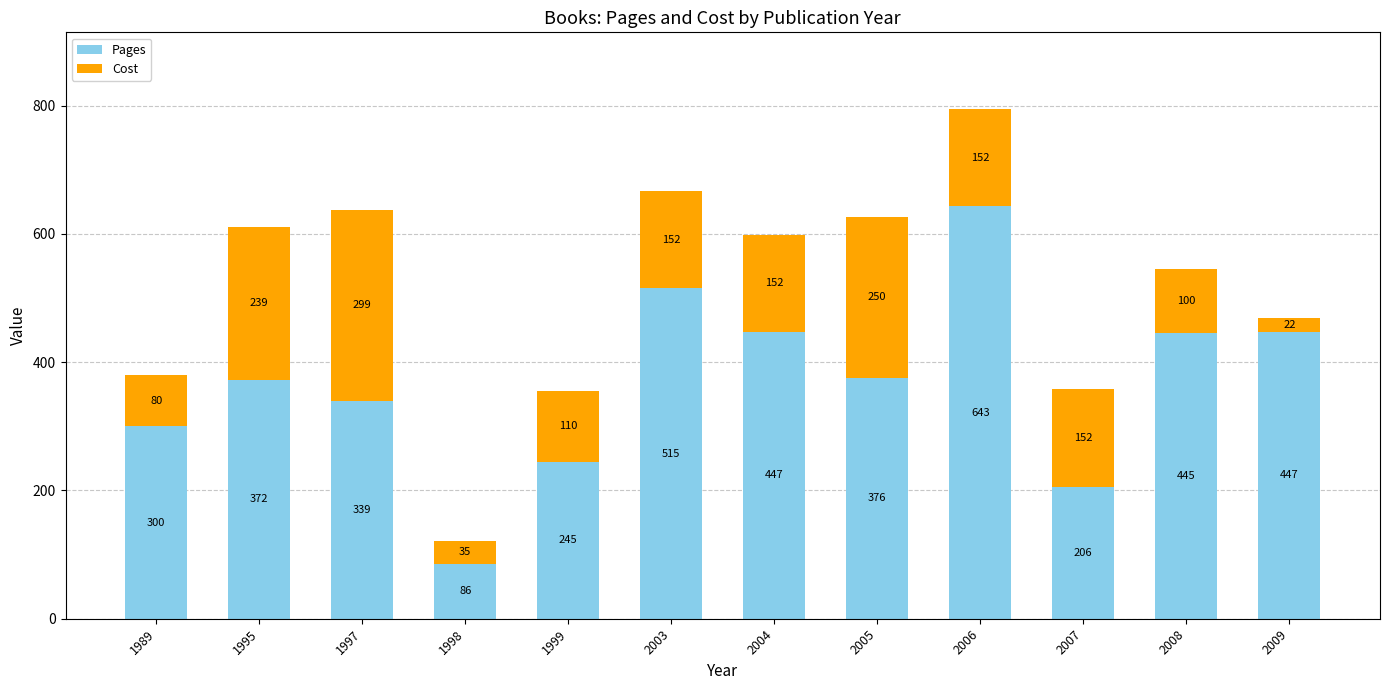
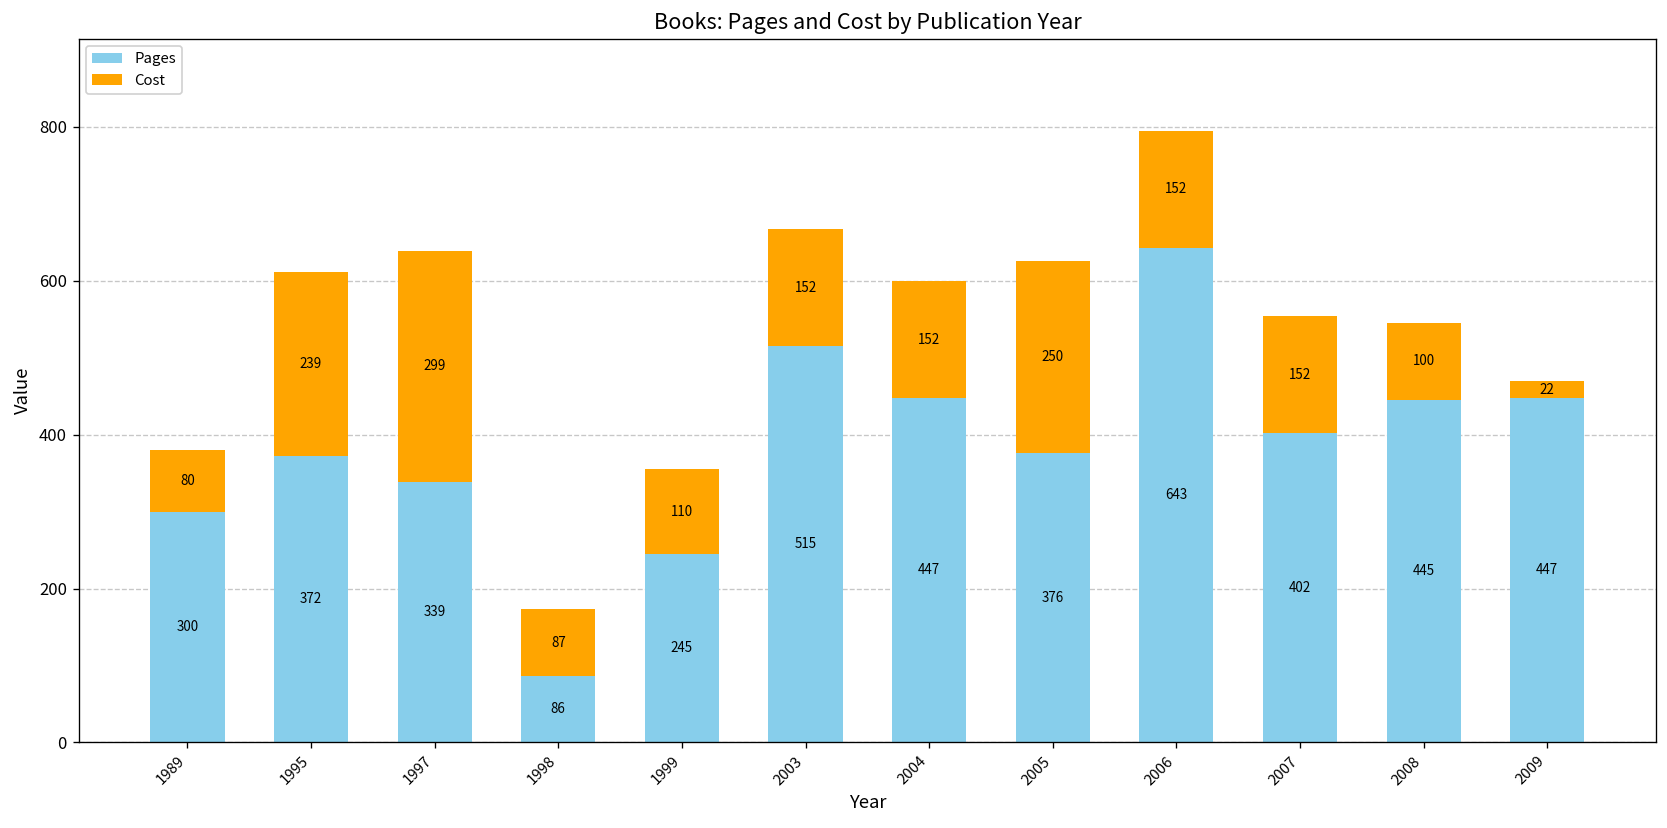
  {
    "Pages": {
      "1989": 300,
      "1995": 372,
      "1997": 339,
      "1998": 86,
      "1999": 245,
      "2003": 515,
      "2004": 447,
      "2005": 376,
      "2006": 643,
-     "2007": 206,
+     "2007": 402,
      "2008": 445,
      "2009": 447
    },
    "Cost": {
      "1989": 80,
      "1995": 239,
      "1997": 299,
-     "1998": 35,
+     "1998": 87,
      "1999": 110,
      "2003": 152,
      "2004": 152,
      "2005": 250,
      "2006": 152,
      "2007": 152,
      "2008": 100,
      "2009": 22
    }
  }
